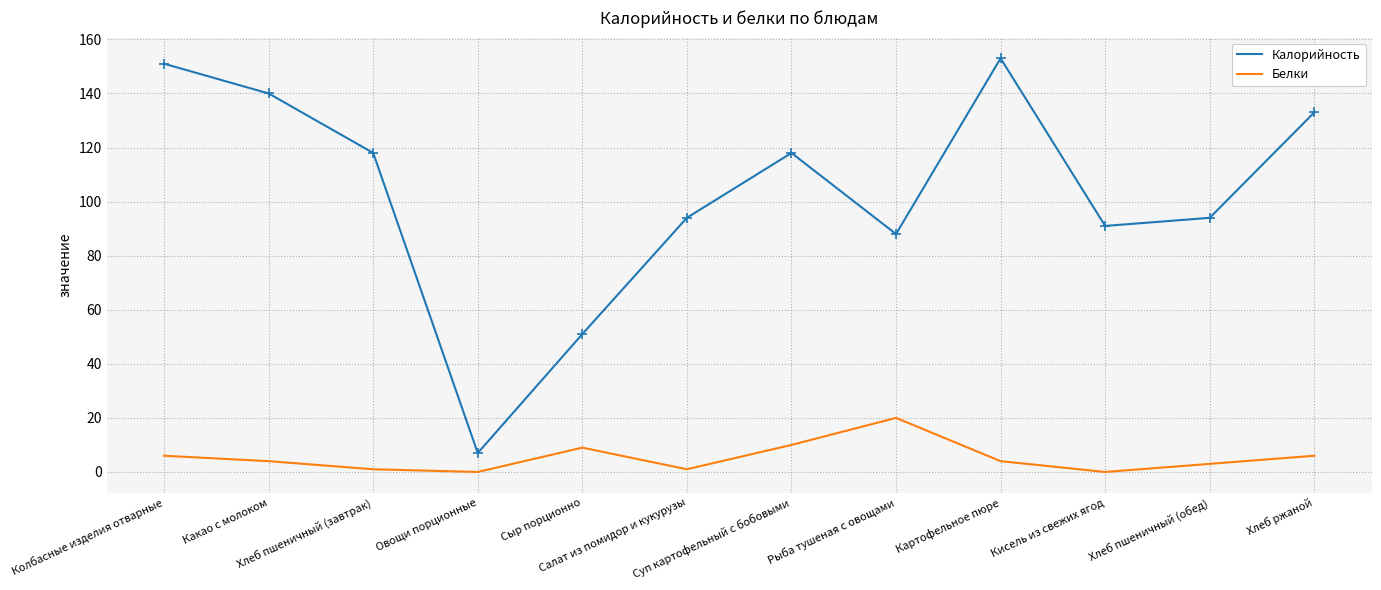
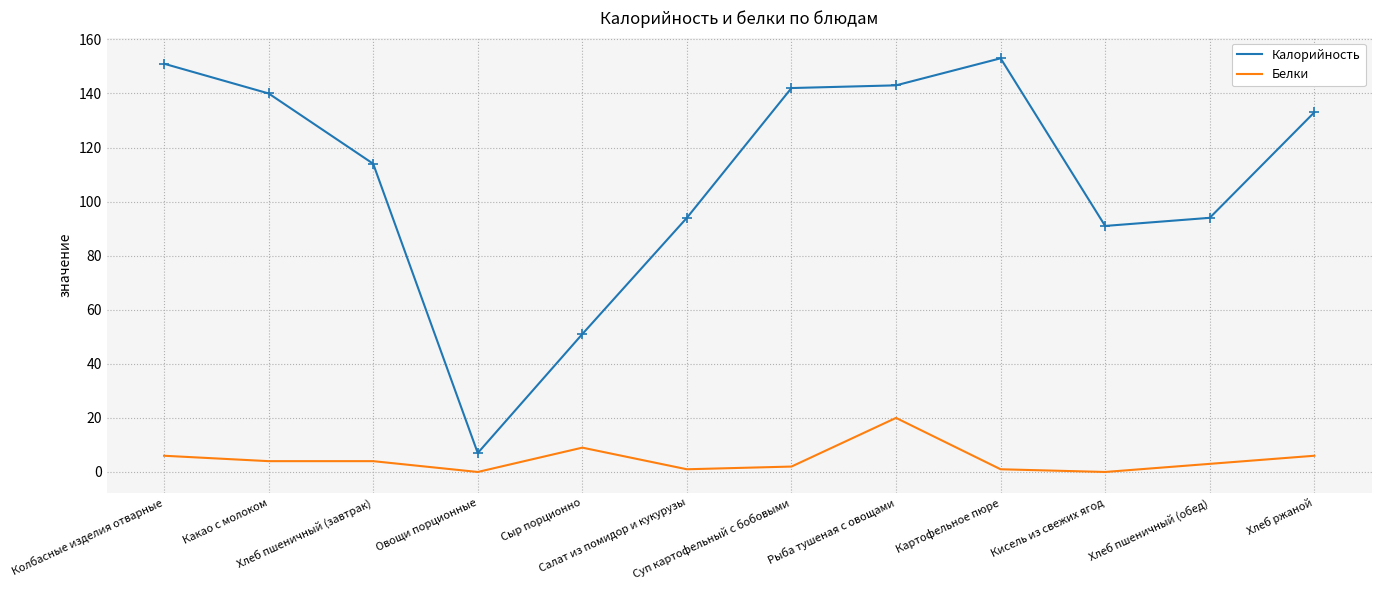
  {
    "Калорийность": {
      "Колбасные изделия отварные": 151,
      "Какао с молоком": 140,
-     "Хлеб пшеничный (завтрак)": 118,
+     "Хлеб пшеничный (завтрак)": 114,
      "Овощи порционные": 7,
      "Сыр порционно": 51,
      "Салат из помидор и кукурузы": 94,
-     "Суп картофельный с бобовыми": 118,
-     "Рыба тушеная с овощами": 88,
+     "Суп картофельный с бобовыми": 142,
+     "Рыба тушеная с овощами": 143,
      "Картофельное пюре": 153,
      "Кисель из свежих ягод": 91,
      "Хлеб пшеничный (обед)": 94,
      "Хлеб ржаной": 133
    },
    "Белки": {
      "Колбасные изделия отварные": 6,
      "Какао с молоком": 4,
-     "Хлеб пшеничный (завтрак)": 1,
+     "Хлеб пшеничный (завтрак)": 4,
      "Овощи порционные": 0,
      "Сыр порционно": 9,
      "Салат из помидор и кукурузы": 1,
-     "Суп картофельный с бобовыми": 10,
+     "Суп картофельный с бобовыми": 2,
      "Рыба тушеная с овощами": 20,
-     "Картофельное пюре": 4,
+     "Картофельное пюре": 1,
      "Кисель из свежих ягод": 0,
      "Хлеб пшеничный (обед)": 3,
      "Хлеб ржаной": 6
    }
  }
